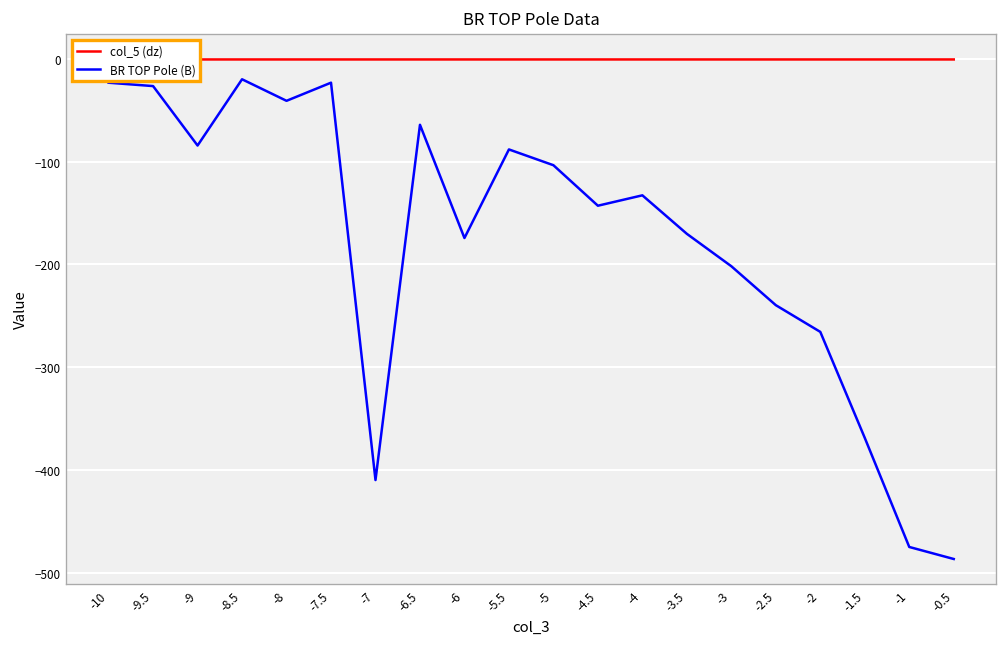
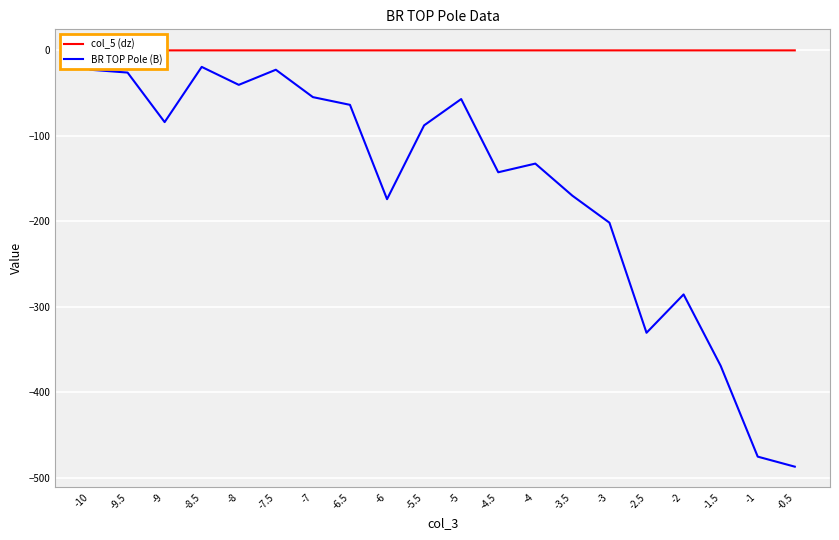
  {
    "col_5 (dz)": {
      "-8.5": 0,
      "-8": 0,
      "-7.5": 0,
      "-7": 0,
      "-6.5": 0,
      "-6": 0,
      "-5.5": 0,
      "-5": 0,
      "-4.5": 0,
      "-4": 0,
      "-3.5": 0,
      "-3": 0,
      "-2.5": 0,
      "-2": 0,
      "-1.5": 0,
      "-1": 0,
      "-0.5": 0
    },
    "BR TOP Pole (B)": {
      "-10": -20,
      "-9.5": -30,
      "-9": -80,
      "-8.5": -20,
      "-8": -40,
      "-7.5": -20,
-     "-7": -410,
+     "-7": -60,
      "-6.5": -60,
      "-6": -170,
      "-5.5": -90,
-     "-5": -100,
+     "-5": -60,
      "-4.5": -140,
      "-4": -130,
      "-3.5": -170,
      "-3": -200,
-     "-2.5": -240,
-     "-2": -270,
+     "-2.5": -330,
+     "-2": -290,
      "-1.5": -370,
      "-1": -470,
      "-0.5": -490
    }
  }
